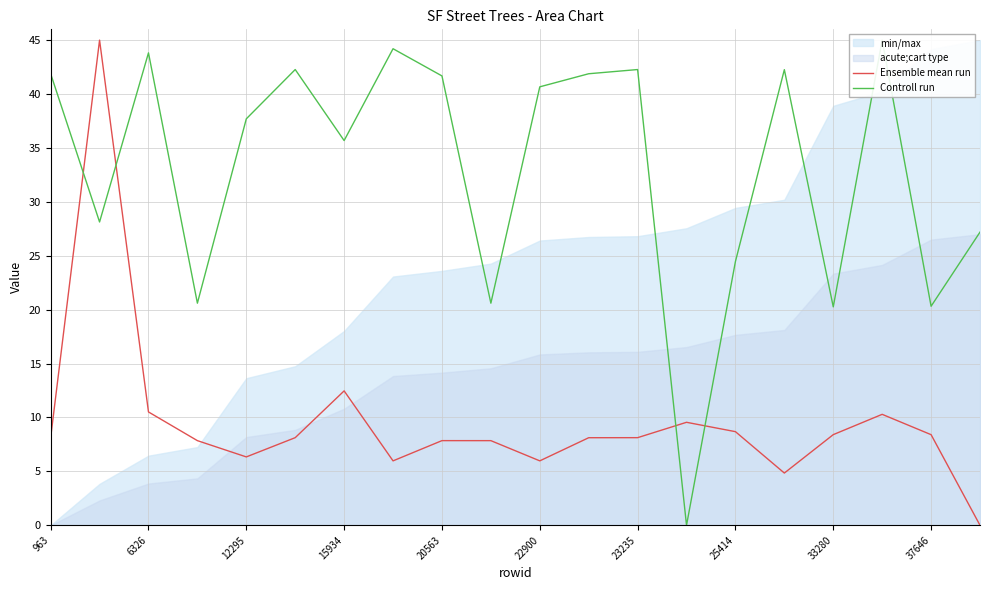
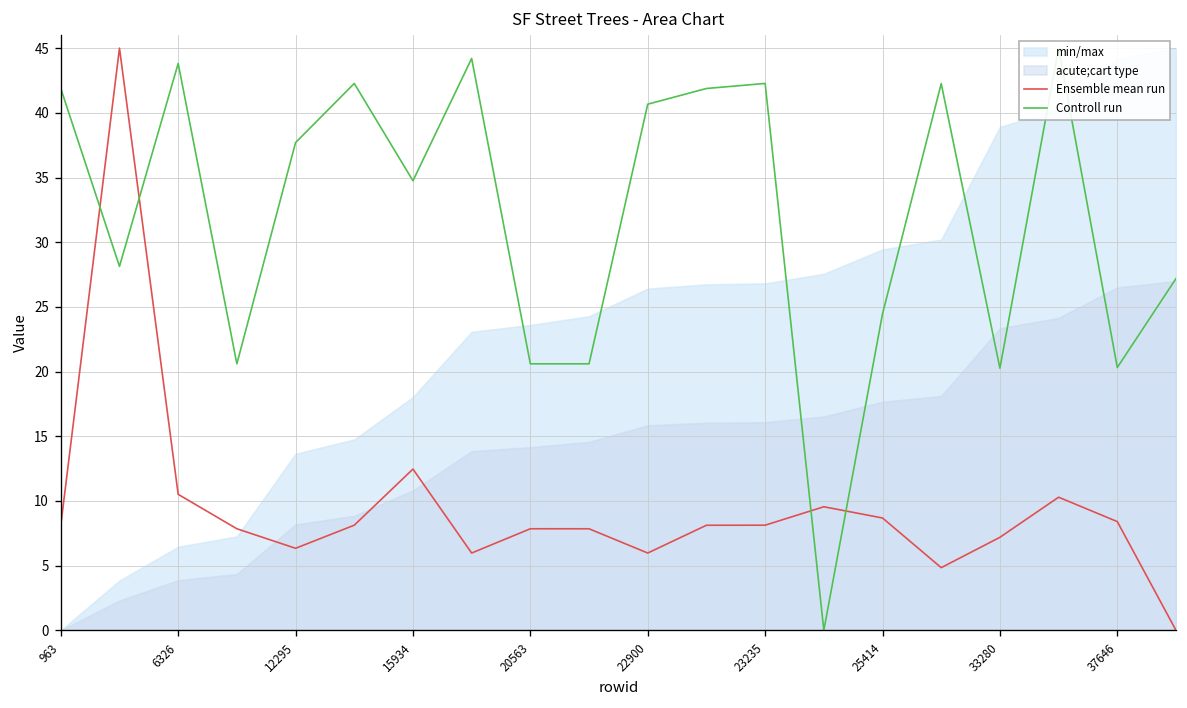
  {
    "Ensemble mean run": {
      "963": 8.1,
      "6326": 10.5,
      "12295": 6.3,
      "15934": 12.5,
      "20563": 7.9,
      "22900": 6.0,
      "23235": 8.1,
      "25414": 8.7,
-     "33280": 8.4,
+     "33280": 7.2,
      "37646": 8.4
    },
    "Controll run": {
      "963": 41.9,
      "6326": 43.8,
      "12295": 37.7,
-     "15934": 35.7,
-     "20563": 41.7,
+     "15934": 34.7,
+     "20563": 20.6,
      "22900": 40.7,
      "23235": 42.3,
      "25414": 24.5,
      "33280": 20.3,
      "37646": 20.3
    }
  }
